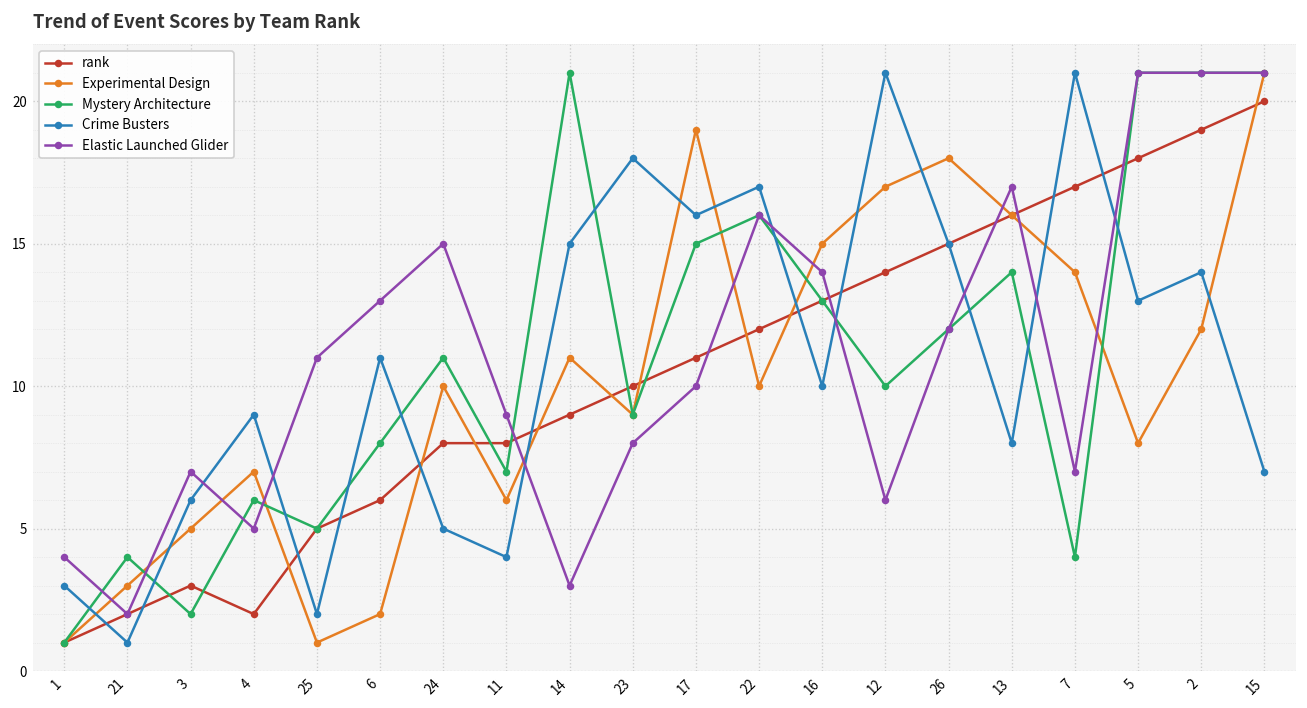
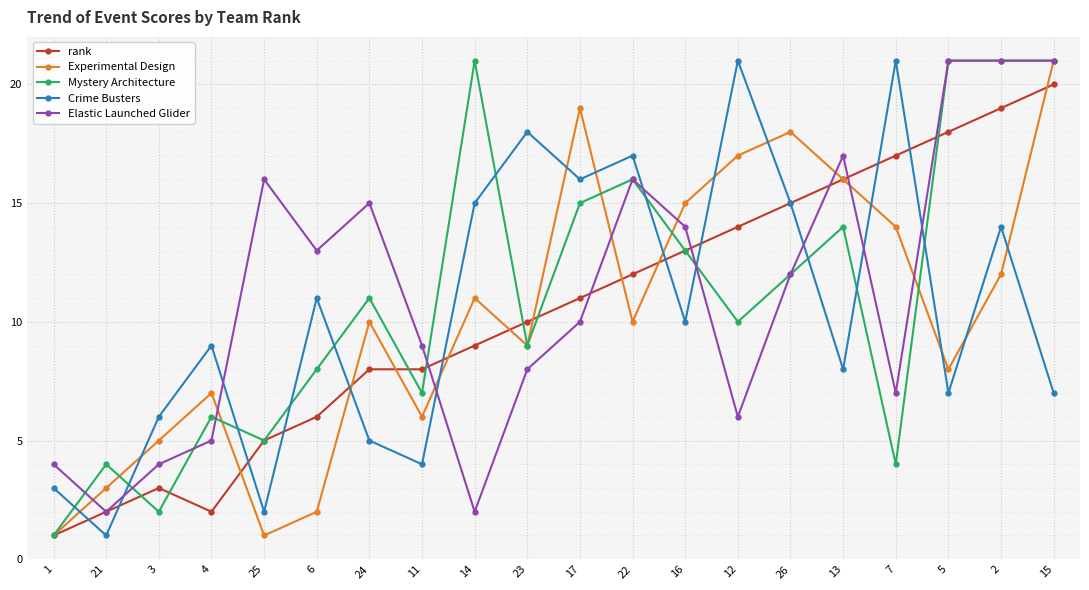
  {
    "rank": {
      "3": 3,
      "4": 2,
      "6": 6,
      "24": 8,
      "11": 8,
      "14": 9,
      "23": 10,
      "17": 11,
      "22": 12,
      "12": 14,
      "7": 17,
      "5": 18,
      "2": 19,
      "15": 20
    },
    "Experimental Design": {
      "21": 3,
      "3": 5,
      "4": 7,
      "25": 1,
      "6": 2,
      "24": 10,
      "11": 6,
      "14": 11,
      "17": 19,
      "22": 10,
      "16": 15,
      "12": 17,
      "26": 18,
      "7": 14,
      "5": 8,
      "2": 12
    },
    "Mystery Architecture": {
      "21": 4,
      "3": 2,
      "4": 6,
      "6": 8,
      "24": 11,
      "11": 7,
      "14": 21,
      "17": 15,
      "12": 10,
      "13": 14,
      "7": 4
    },
    "Crime Busters": {
      "1": 3,
      "21": 1,
      "3": 6,
      "4": 9,
      "25": 2,
      "6": 11,
      "24": 5,
      "11": 4,
      "14": 15,
      "23": 18,
      "17": 16,
      "22": 17,
      "16": 10,
      "12": 21,
      "13": 8,
      "7": 21,
-     "5": 13,
+     "5": 7,
      "2": 14,
      "15": 7
    },
    "Elastic Launched Glider": {
      "1": 4,
-     "3": 7,
+     "3": 4,
      "4": 5,
-     "25": 11,
+     "25": 16,
      "6": 13,
      "24": 15,
      "11": 9,
-     "14": 3,
+     "14": 2,
      "23": 8,
      "17": 10,
      "16": 14,
      "12": 6,
      "13": 17,
      "7": 7
    }
  }
